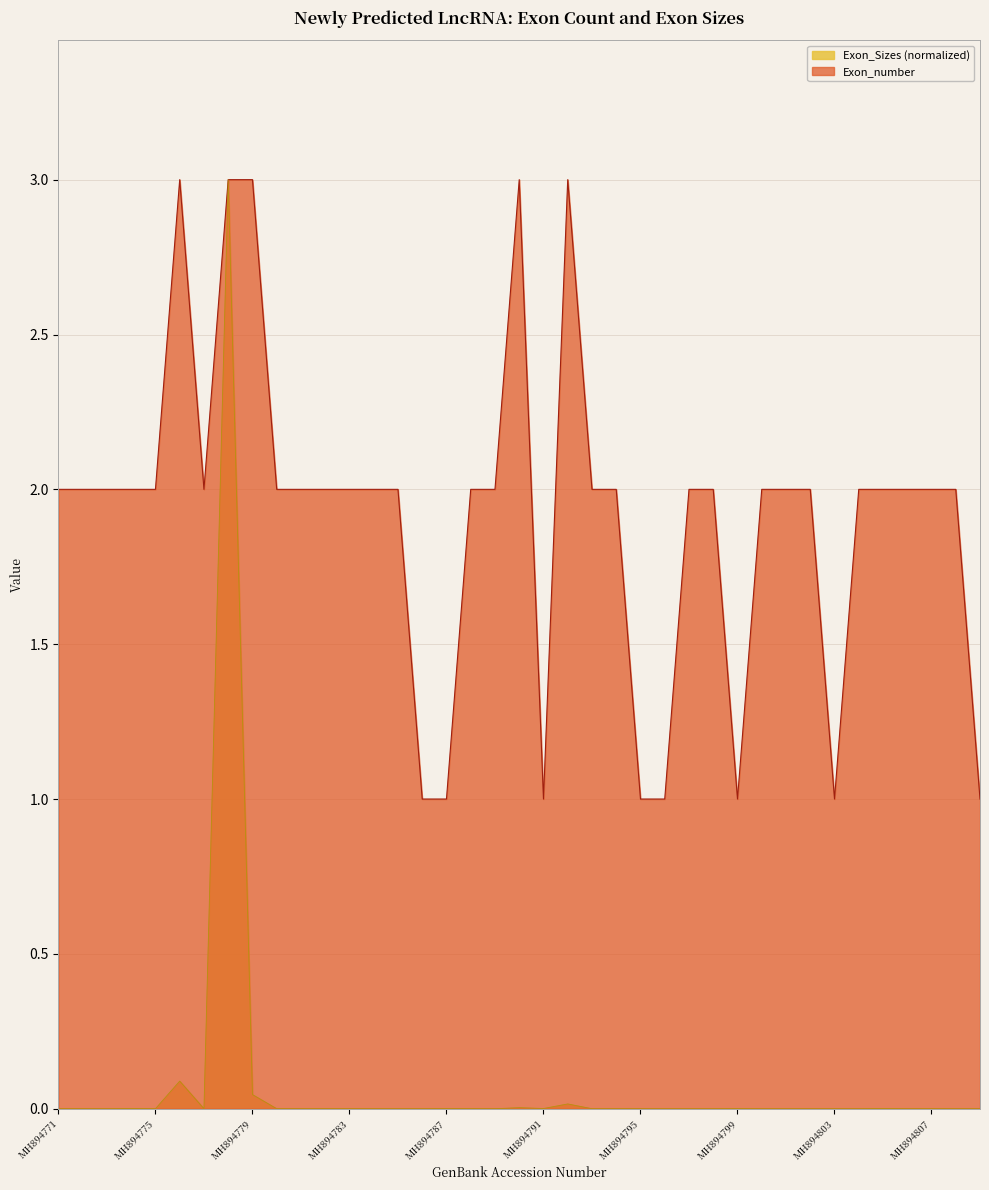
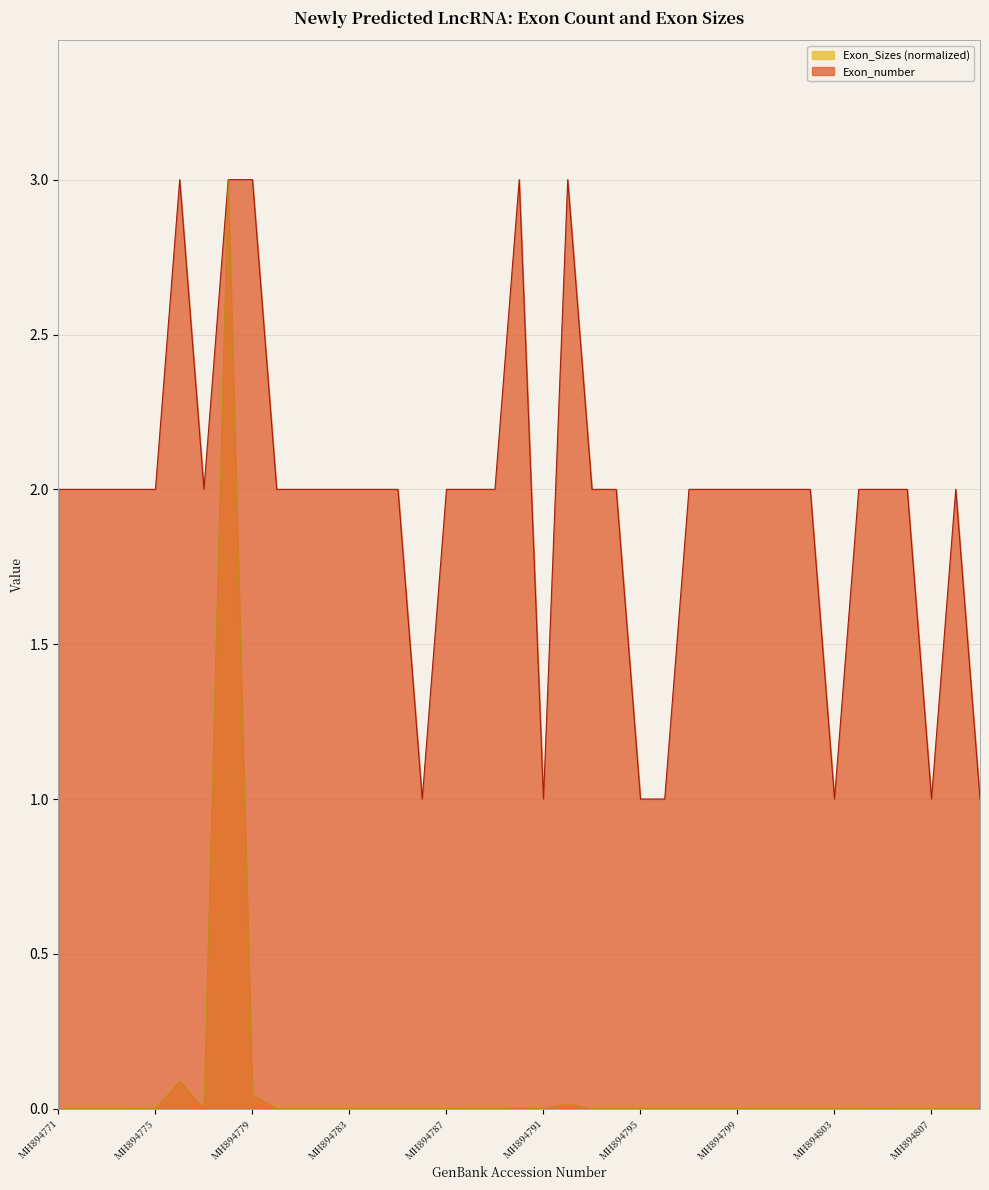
  {
    "Exon_Sizes (normalized)": {
      "MH894771": 0,
      "MH894775": 0,
      "MH894779": 0.05,
      "MH894783": 0,
      "MH894787": 0,
      "MH894791": 0,
      "MH894795": 0,
      "MH894799": 0,
      "MH894803": 0,
      "MH894807": 0
    },
    "Exon_number": {
      "MH894771": 2,
      "MH894775": 2,
      "MH894779": 3,
      "MH894783": 2,
-     "MH894787": 1,
+     "MH894787": 2,
      "MH894791": 1,
      "MH894795": 1,
-     "MH894799": 1,
+     "MH894799": 2,
      "MH894803": 1,
-     "MH894807": 2
+     "MH894807": 1
    }
  }
